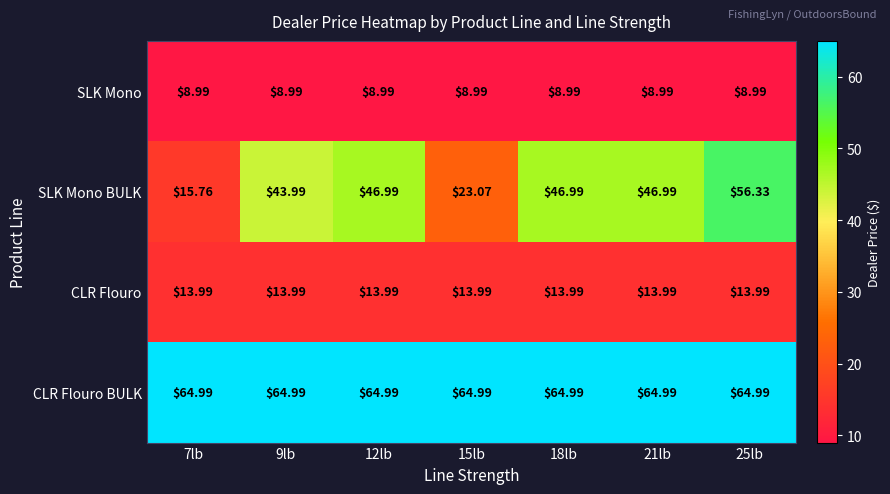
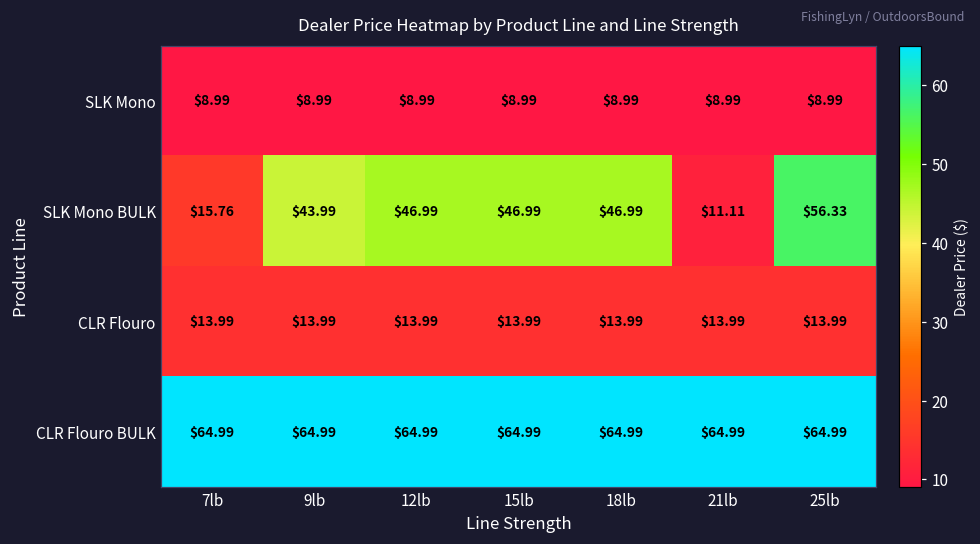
  {
    "SLK Mono": {
      "7lb": "$8.99",
      "9lb": "$8.99",
      "12lb": "$8.99",
      "15lb": "$8.99",
      "18lb": "$8.99",
      "21lb": "$8.99",
      "25lb": "$8.99"
    },
    "SLK Mono BULK": {
      "7lb": "$15.76",
      "9lb": "$43.99",
      "12lb": "$46.99",
-     "15lb": "$23.07",
+     "15lb": "$46.99",
      "18lb": "$46.99",
-     "21lb": "$46.99",
+     "21lb": "$11.11",
      "25lb": "$56.33"
    },
    "CLR Flouro": {
      "7lb": "$13.99",
      "9lb": "$13.99",
      "12lb": "$13.99",
      "15lb": "$13.99",
      "18lb": "$13.99",
      "21lb": "$13.99",
      "25lb": "$13.99"
    },
    "CLR Flouro BULK": {
      "7lb": "$64.99",
      "9lb": "$64.99",
      "12lb": "$64.99",
      "15lb": "$64.99",
      "18lb": "$64.99",
      "21lb": "$64.99",
      "25lb": "$64.99"
    }
  }
